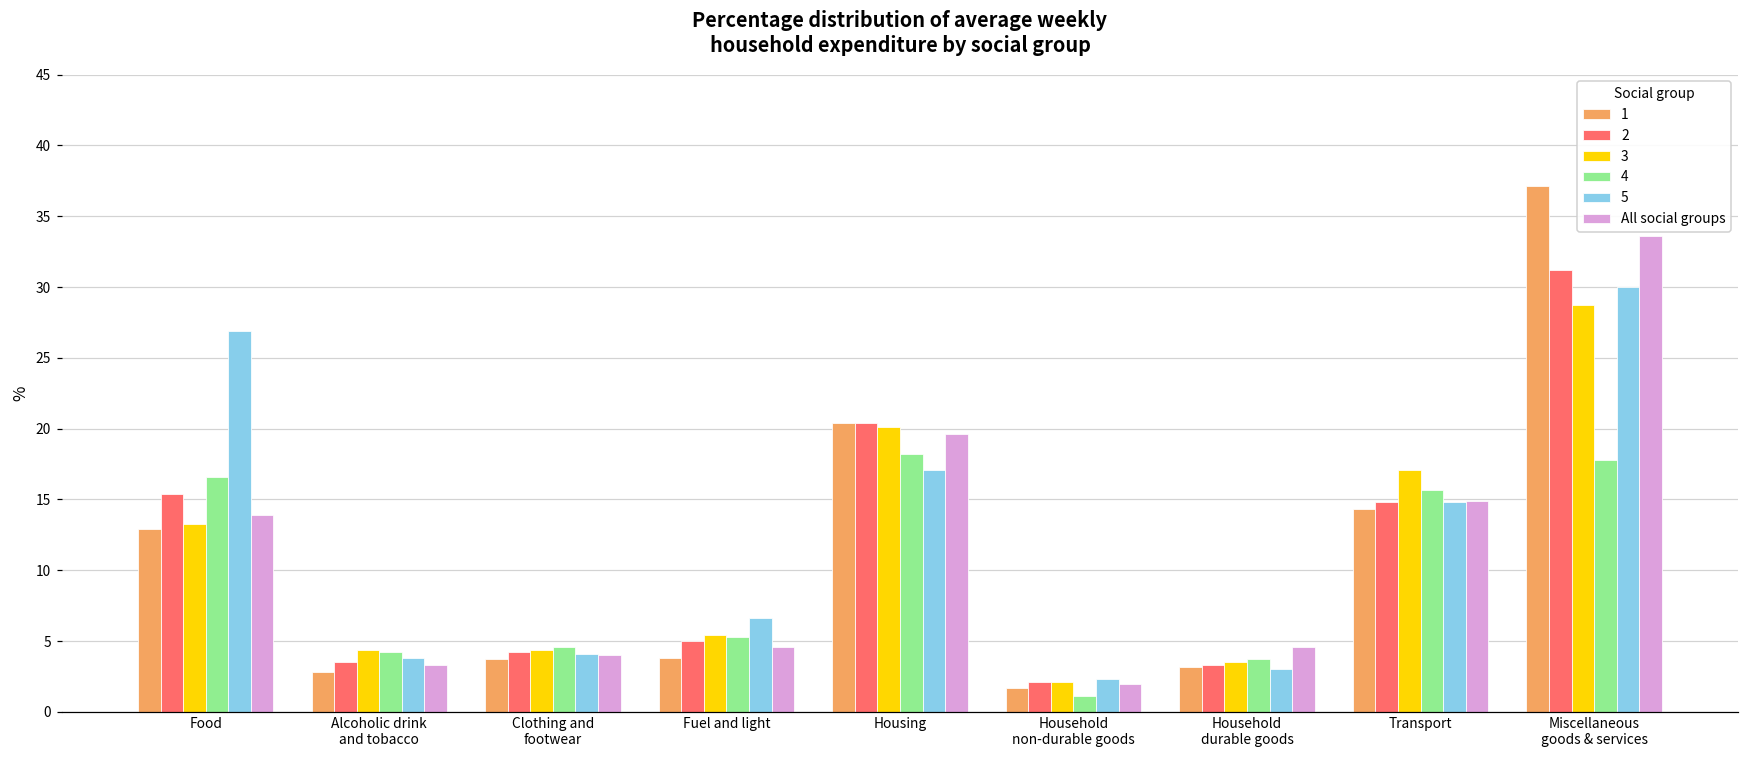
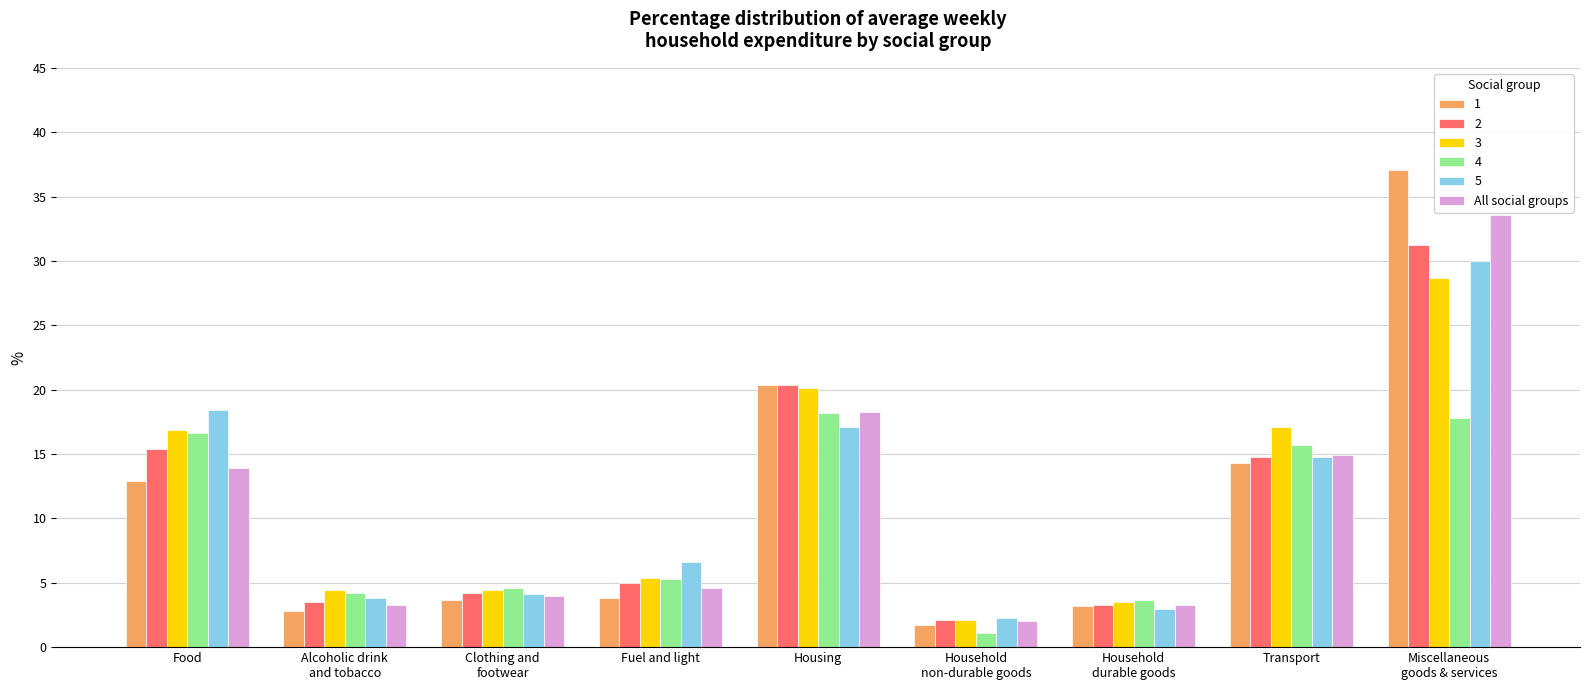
  {
    "3": {
-     "Food": 13.3,
+     "Food": 16.9,
      "Alcoholic drink and tobacco": 4.4,
      "Clothing and footwear": 4.4,
      "Fuel and light": 5.4,
      "Housing": 20.1,
      "Household non-durable goods": 2.1,
      "Household durable goods": 3.5,
      "Transport": 17.1,
      "Miscellaneous goods & services": 28.7
    },
    "4": {
      "Food": 16.6,
      "Alcoholic drink and tobacco": 4.2,
      "Clothing and footwear": 4.6,
      "Fuel and light": 5.3,
      "Housing": 18.2,
      "Household non-durable goods": 1.1,
      "Household durable goods": 3.7,
      "Transport": 15.7,
      "Miscellaneous goods & services": 17.8
    },
    "5": {
-     "Food": 26.9,
+     "Food": 18.4,
      "Alcoholic drink and tobacco": 3.8,
      "Clothing and footwear": 4.1,
      "Fuel and light": 6.6,
      "Housing": 17.1,
      "Household non-durable goods": 2.3,
      "Household durable goods": 3.0,
      "Transport": 14.8,
      "Miscellaneous goods & services": 30.0
    },
    "All social groups": {
      "Food": 13.9,
      "Alcoholic drink and tobacco": 3.3,
      "Clothing and footwear": 4.0,
      "Fuel and light": 4.6,
-     "Housing": 19.6,
+     "Housing": 18.3,
      "Household non-durable goods": 2.0,
-     "Household durable goods": 4.6,
+     "Household durable goods": 3.3,
      "Transport": 14.9,
      "Miscellaneous goods & services": 33.6
    }
  }
